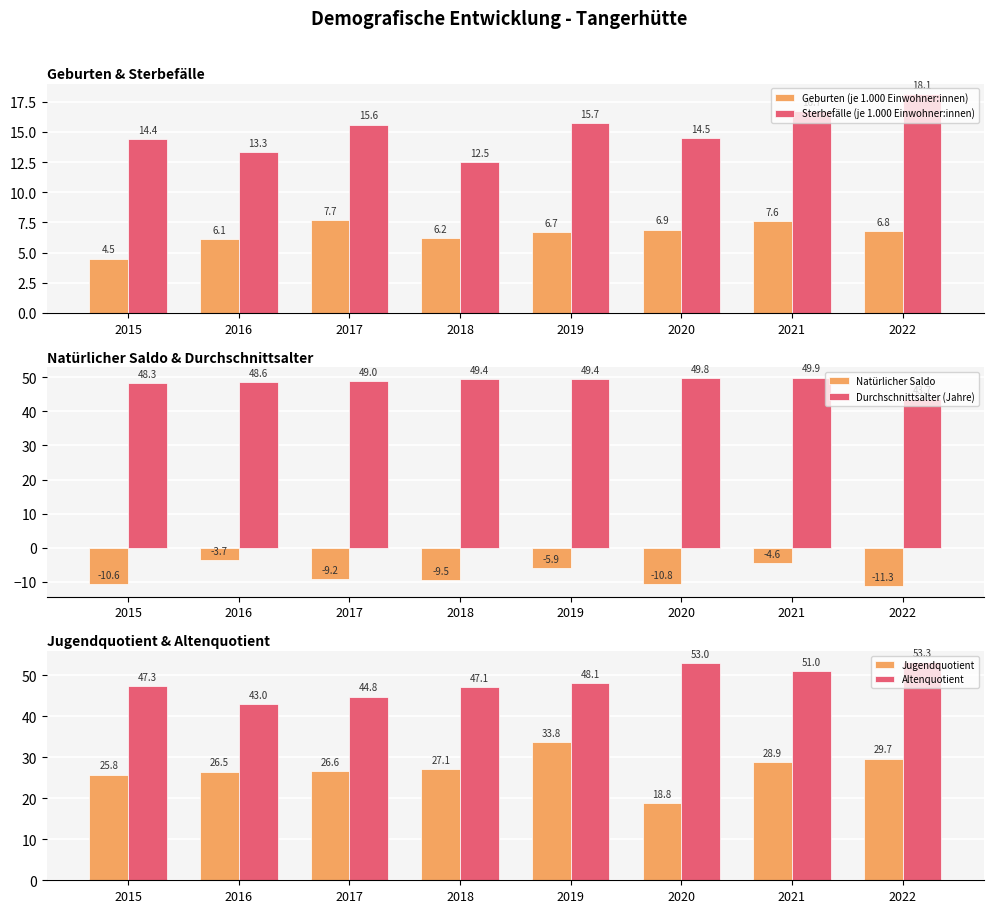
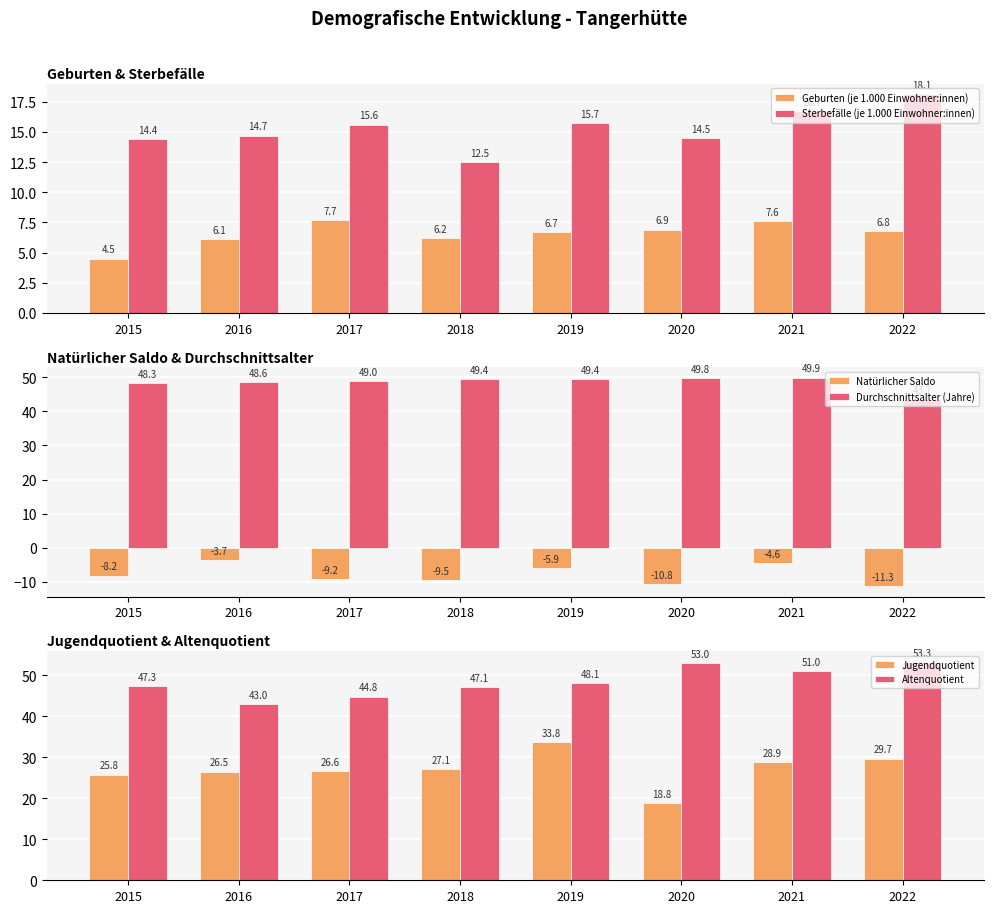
  {
    "Geburten & Sterbefälle": {
      "Geburten (je 1.000 Einwohner:innen)": {
        "2015": 4.5,
        "2016": 6.1,
        "2017": 7.7,
        "2018": 6.2,
        "2019": 6.7,
        "2020": 6.9,
        "2021": 7.6,
        "2022": 6.8
      },
      "Sterbefälle (je 1.000 Einwohner:innen)": {
        "2015": 14.4,
-       "2016": 13.3,
+       "2016": 14.7,
        "2017": 15.6,
        "2018": 12.5,
        "2019": 15.7,
        "2020": 14.5
      }
    },
    "Natürlicher Saldo & Durchschnittsalter": {
      "Natürlicher Saldo": {
-       "2015": -10.6,
+       "2015": -8.2,
        "2016": -3.7,
        "2017": -9.2,
        "2018": -9.5,
        "2019": -5.9,
        "2020": -10.8,
        "2021": -4.6,
        "2022": -11.3
      },
      "Durchschnittsalter (Jahre)": {
        "2015": 48.3,
        "2016": 48.6,
        "2017": 49.0,
        "2018": 49.4,
        "2019": 49.4,
        "2020": 49.8,
        "2021": 49.9
      }
    },
    "Jugendquotient & Altenquotient": {
      "Jugendquotient": {
        "2015": 25.8,
        "2016": 26.5,
        "2017": 26.6,
        "2018": 27.1,
        "2019": 33.8,
        "2020": 18.8,
        "2021": 28.9,
        "2022": 29.7
      },
      "Altenquotient": {
        "2015": 47.3,
        "2016": 43.0,
        "2017": 44.8,
        "2018": 47.1,
        "2019": 48.1,
        "2020": 53.0,
        "2021": 51.0
      }
    }
  }
